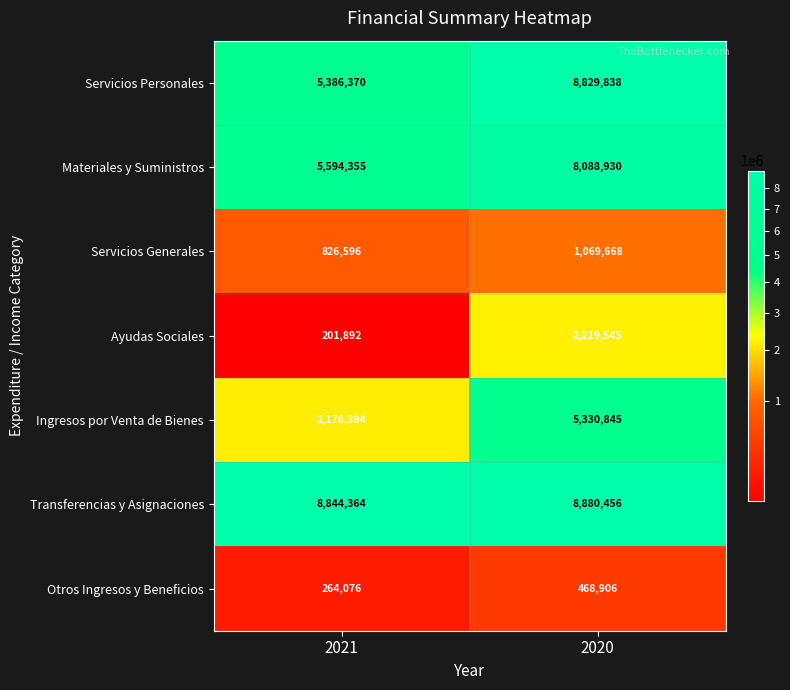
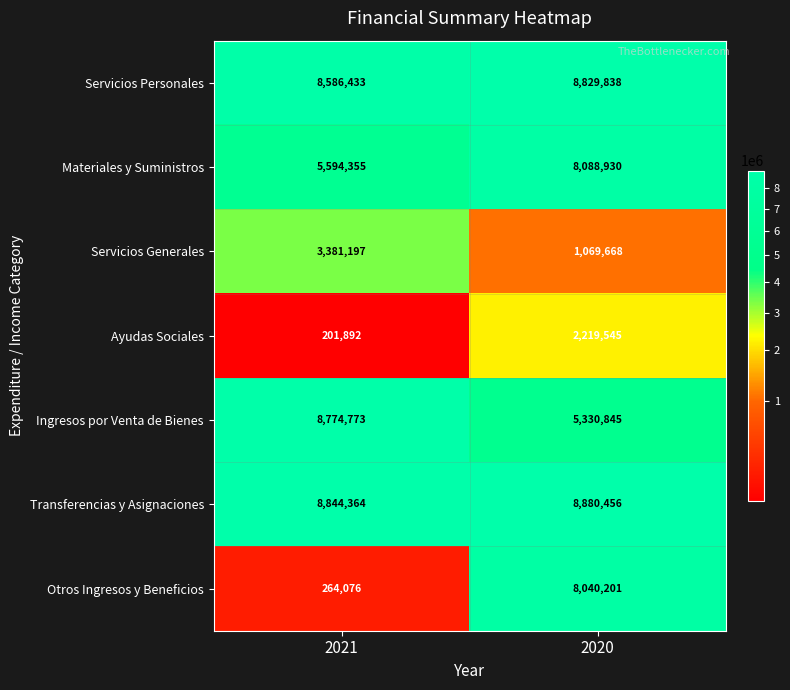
  {
    "Servicios Personales": {
-     "2021": "5,386,370"
+     "2021": "8,586,433"
    },
    "Materiales y Suministros": {
      "2021": "5,594,355",
      "2020": "8,088,930"
    },
    "Servicios Generales": {
-     "2021": "826,596",
+     "2021": "3,381,197",
      "2020": "1,069,668"
    },
    "Ayudas Sociales": {
      "2021": "201,892",
      "2020": "2,219,545"
    },
    "Ingresos por Venta de Bienes": {
-     "2021": "2,176,394",
+     "2021": "8,774,773",
      "2020": "5,330,845"
    },
    "Transferencias y Asignaciones": {
      "2021": "8,844,364",
      "2020": "8,880,456"
    },
    "Otros Ingresos y Beneficios": {
      "2021": "264,076",
-     "2020": "468,906"
+     "2020": "8,040,201"
    }
  }
